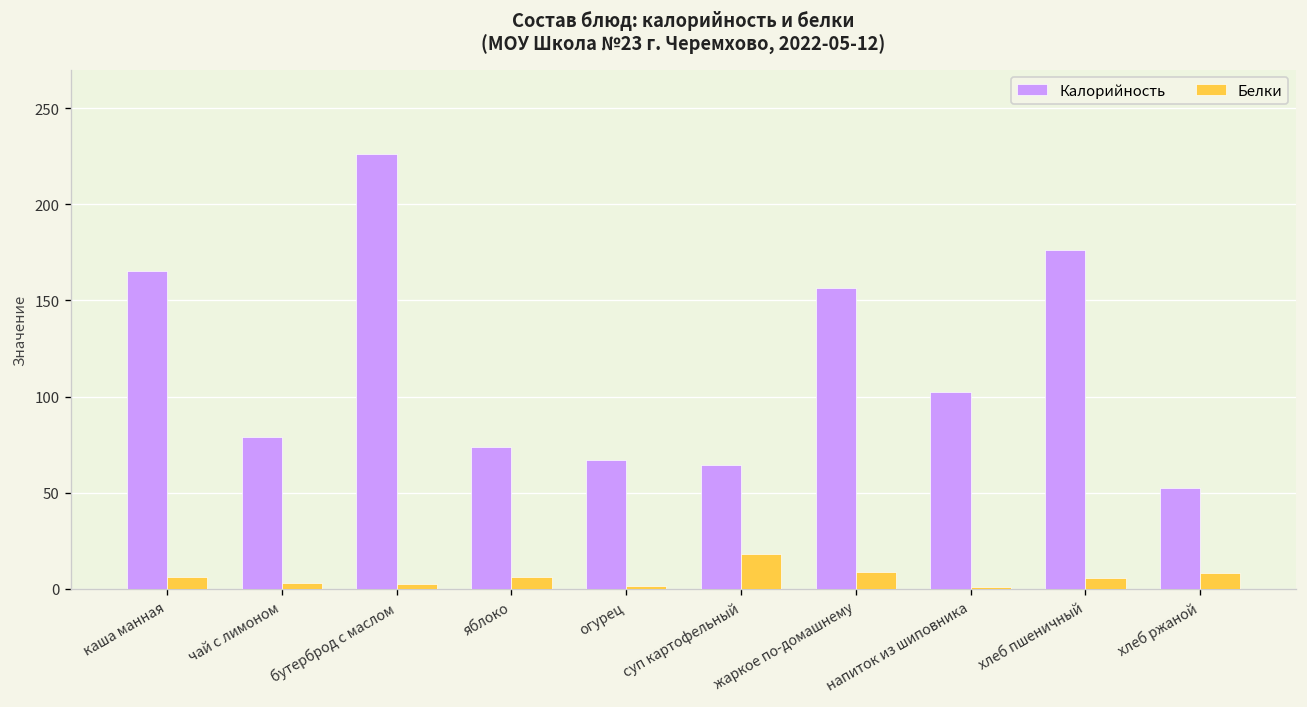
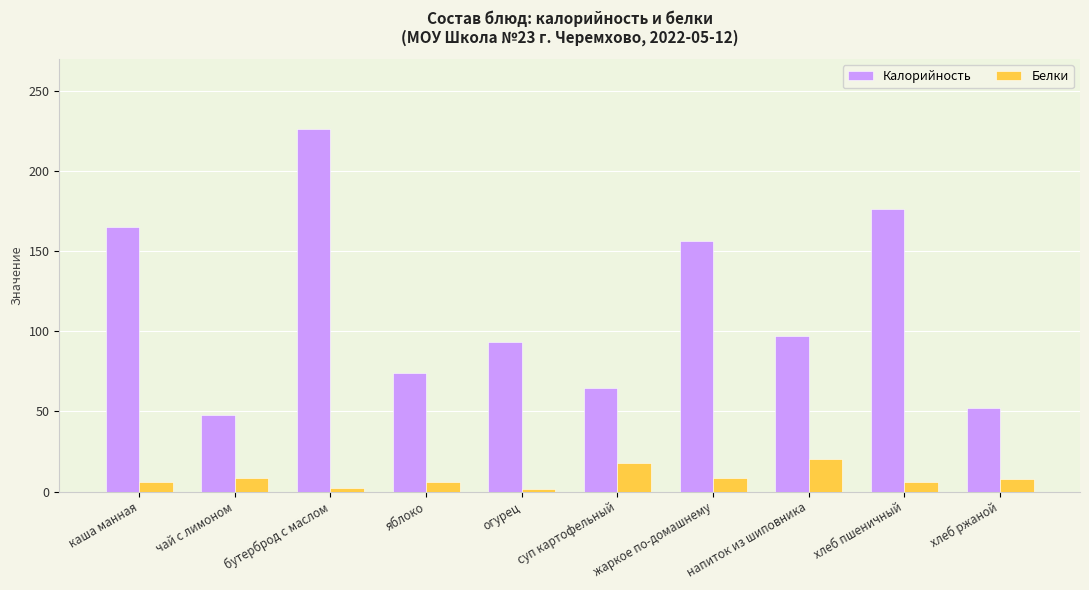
  {
    "Калорийность": {
      "каша манная": 165,
-     "чай с лимоном": 79,
+     "чай с лимоном": 48,
      "бутерброд с маслом": 226,
      "яблоко": 74,
-     "огурец": 67,
+     "огурец": 93,
      "суп картофельный": 64,
      "жаркое по-домашнему": 157,
-     "напиток из шиповника": 103,
+     "напиток из шиповника": 97,
      "хлеб пшеничный": 176,
      "хлеб ржаной": 52
    },
    "Белки": {
      "каша манная": 6,
-     "чай с лимоном": 3,
+     "чай с лимоном": 9,
      "бутерброд с маслом": 2,
      "яблоко": 6,
      "суп картофельный": 18,
      "жаркое по-домашнему": 9,
-     "напиток из шиповника": 1,
+     "напиток из шиповника": 20,
      "хлеб пшеничный": 6,
      "хлеб ржаной": 8
    }
  }
